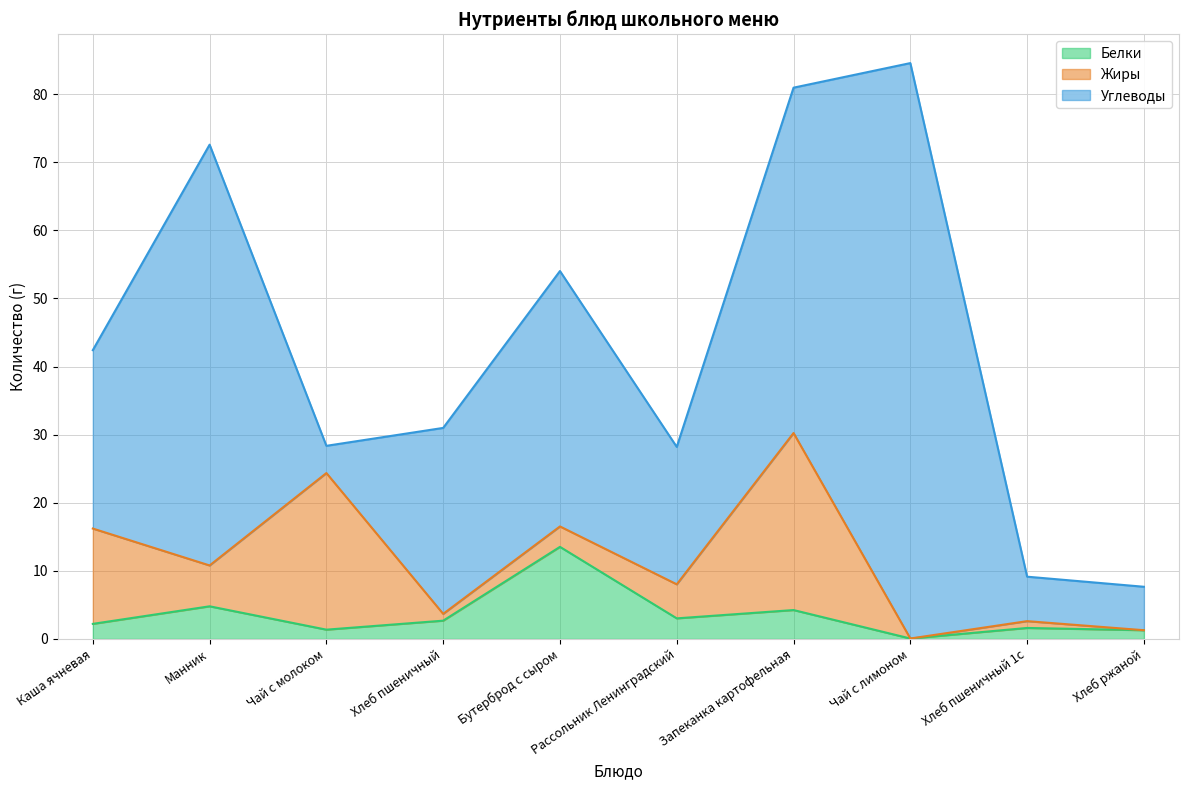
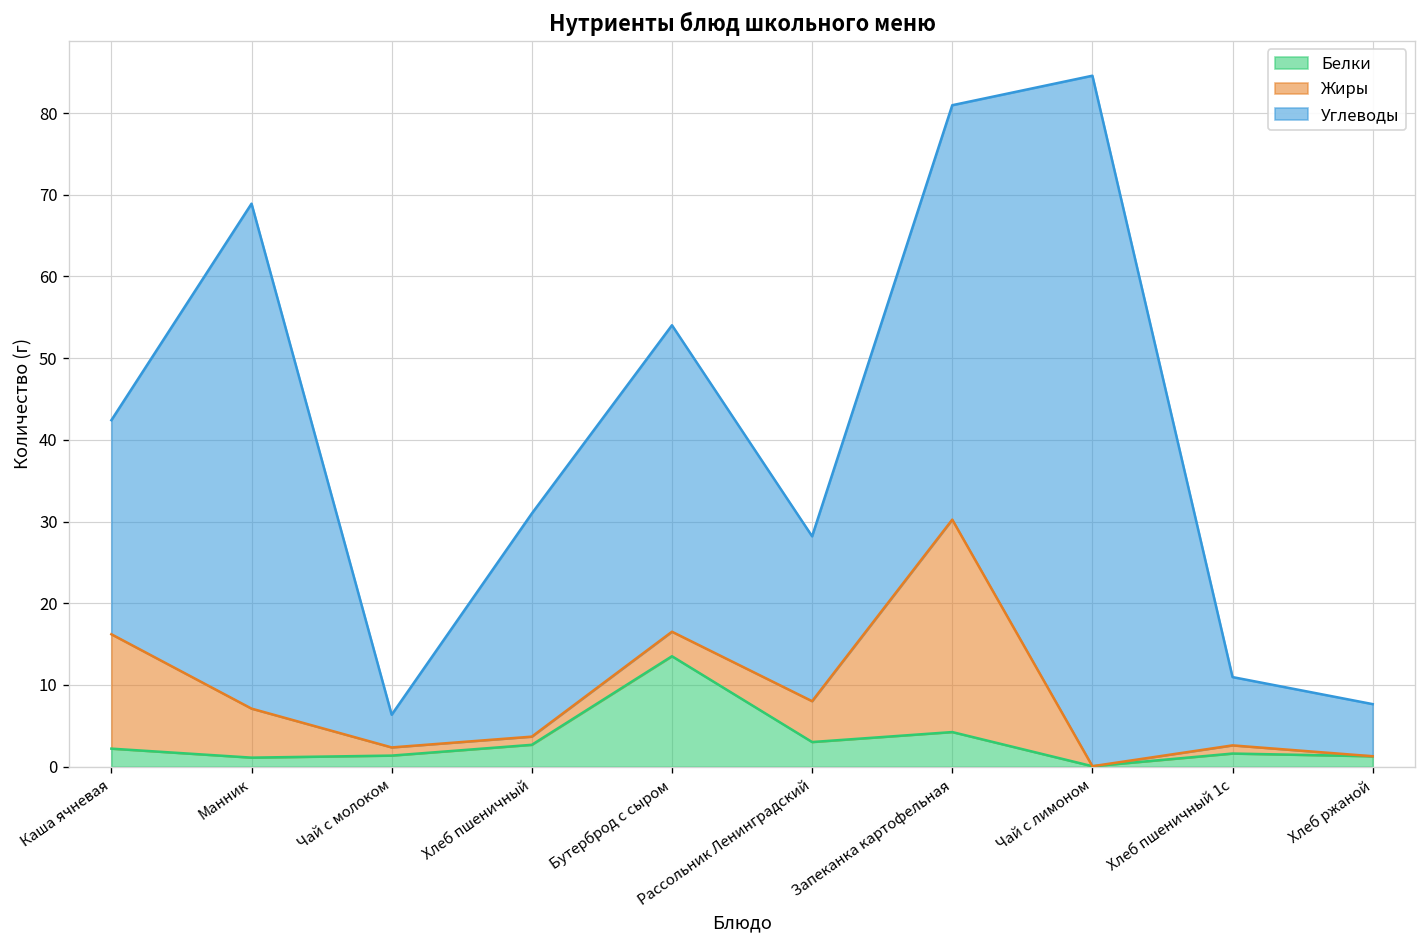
  {
    "Белки": {
      "Каша ячневая": 2,
-     "Манник": 5,
+     "Манник": 1,
      "Чай с молоком": 1,
      "Хлеб пшеничный": 3,
      "Бутерброд с сыром": 14,
      "Рассольник Ленинградский": 3,
      "Запеканка картофельная": 4,
      "Хлеб пшеничный 1с": 2
    },
    "Жиры": {
      "Каша ячневая": 14,
      "Манник": 6,
-     "Чай с молоком": 23,
+     "Чай с молоком": 1,
      "Хлеб пшеничный": 1,
      "Бутерброд с сыром": 3,
      "Рассольник Ленинградский": 5,
      "Запеканка картофельная": 26,
      "Хлеб пшеничный 1с": 1
    },
    "Углеводы": {
      "Каша ячневая": 26,
      "Манник": 62,
      "Чай с молоком": 4,
      "Хлеб пшеничный": 27,
      "Бутерброд с сыром": 38,
      "Рассольник Ленинградский": 20,
      "Запеканка картофельная": 51,
      "Чай с лимоном": 85,
-     "Хлеб пшеничный 1с": 7,
+     "Хлеб пшеничный 1с": 8,
      "Хлеб ржаной": 6
    }
  }
